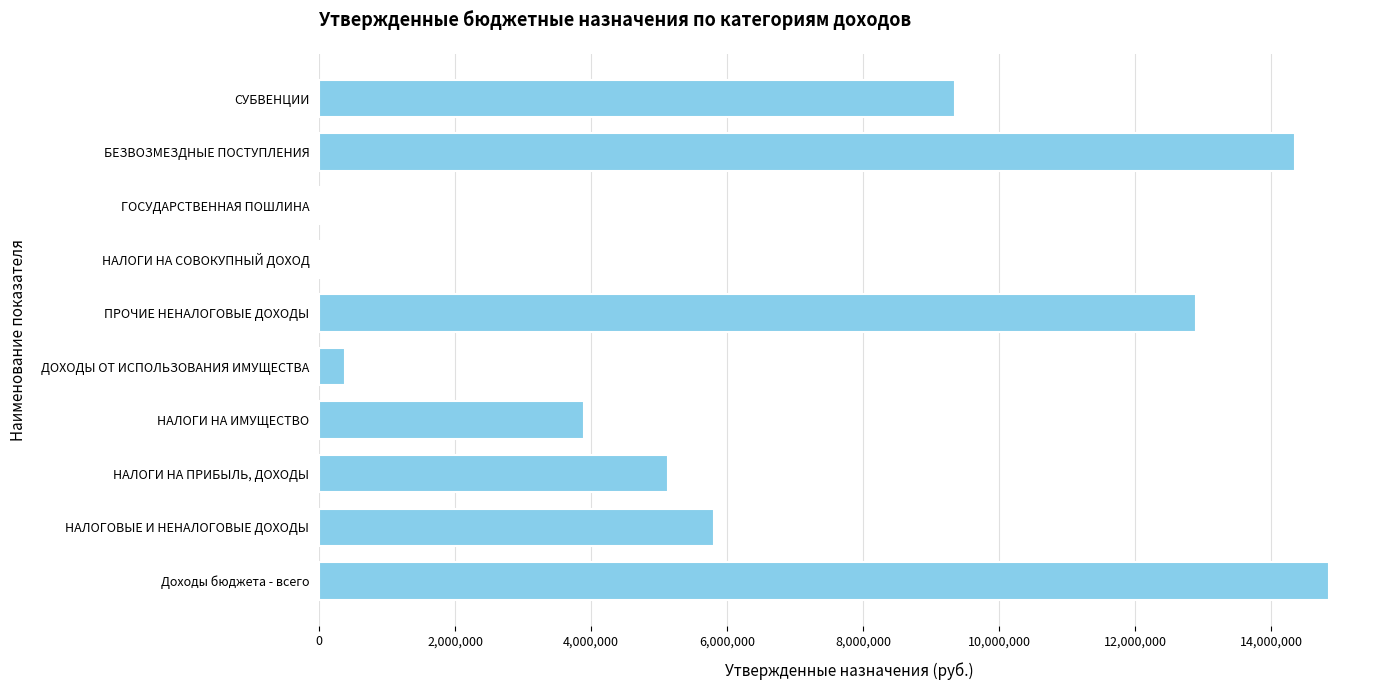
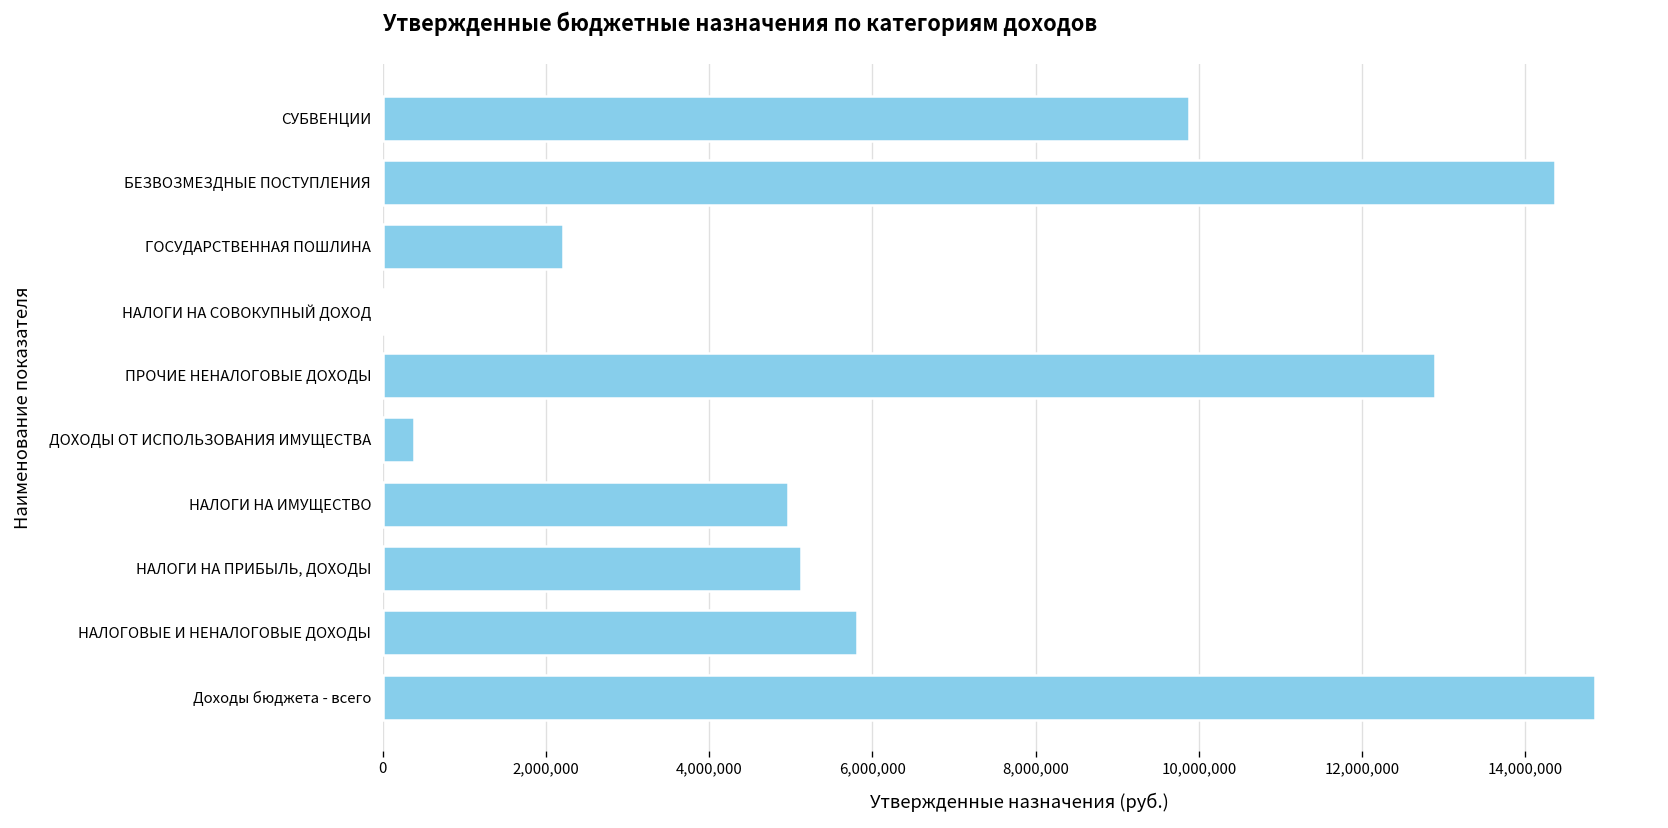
  {
-   "СУБВЕНЦИИ": "9,400,000",
+   "СУБВЕНЦИИ": "9,900,000",
    "БЕЗВОЗМЕЗДНЫЕ ПОСТУПЛЕНИЯ": "14,400,000",
-   "ГОСУДАРСТВЕННАЯ ПОШЛИНА": "0",
+   "ГОСУДАРСТВЕННАЯ ПОШЛИНА": "2,200,000",
    "ПРОЧИЕ НЕНАЛОГОВЫЕ ДОХОДЫ": "12,900,000",
    "ДОХОДЫ ОТ ИСПОЛЬЗОВАНИЯ ИМУЩЕСТВА": "400,000",
-   "НАЛОГИ НА ИМУЩЕСТВО": "3,900,000",
+   "НАЛОГИ НА ИМУЩЕСТВО": "5,000,000",
    "НАЛОГИ НА ПРИБЫЛЬ, ДОХОДЫ": "5,100,000",
    "НАЛОГОВЫЕ И НЕНАЛОГОВЫЕ ДОХОДЫ": "5,800,000",
    "Доходы бюджета - всего": "14,900,000"
  }
